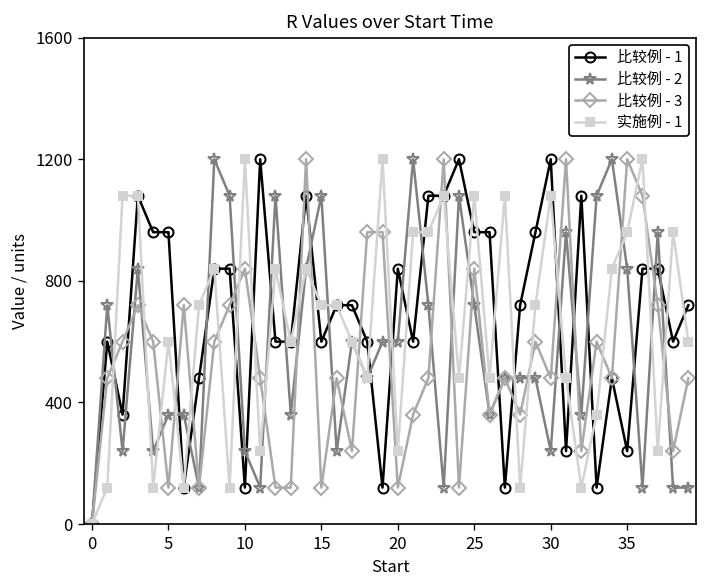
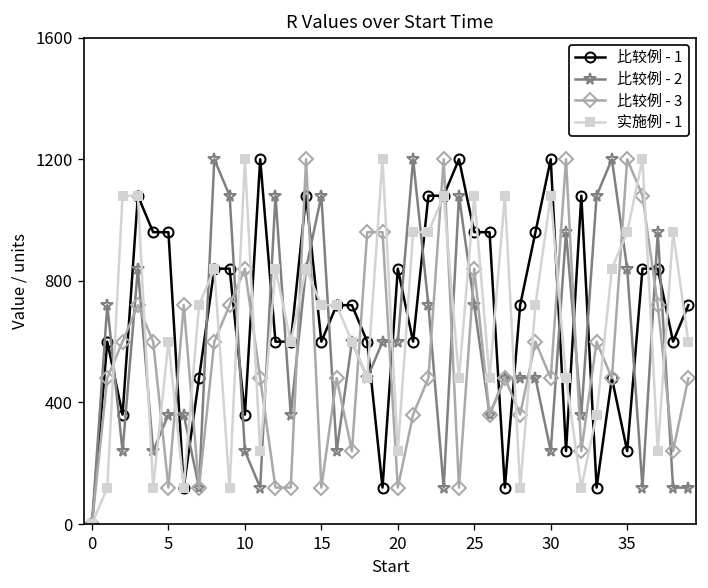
  {
    "比较例 - 1": {
      "5": 960,
-     "10": 120,
+     "10": 360,
      "15": 600,
      "20": 840,
      "25": 960,
      "30": 1200,
      "35": 240
    },
    "比较例 - 2": {
      "5": 360,
      "10": 240,
      "15": 1080,
      "20": 600,
      "25": 720,
      "30": 240,
      "35": 840
    },
    "比较例 - 3": {
      "5": 120,
      "10": 840,
      "15": 120,
      "20": 120,
      "25": 840,
      "30": 480,
      "35": 1200
    },
    "实施例 - 1": {
      "5": 600,
      "10": 1200,
      "15": 720,
      "20": 240,
      "25": 1080,
      "30": 1080,
      "35": 960
    }
  }
